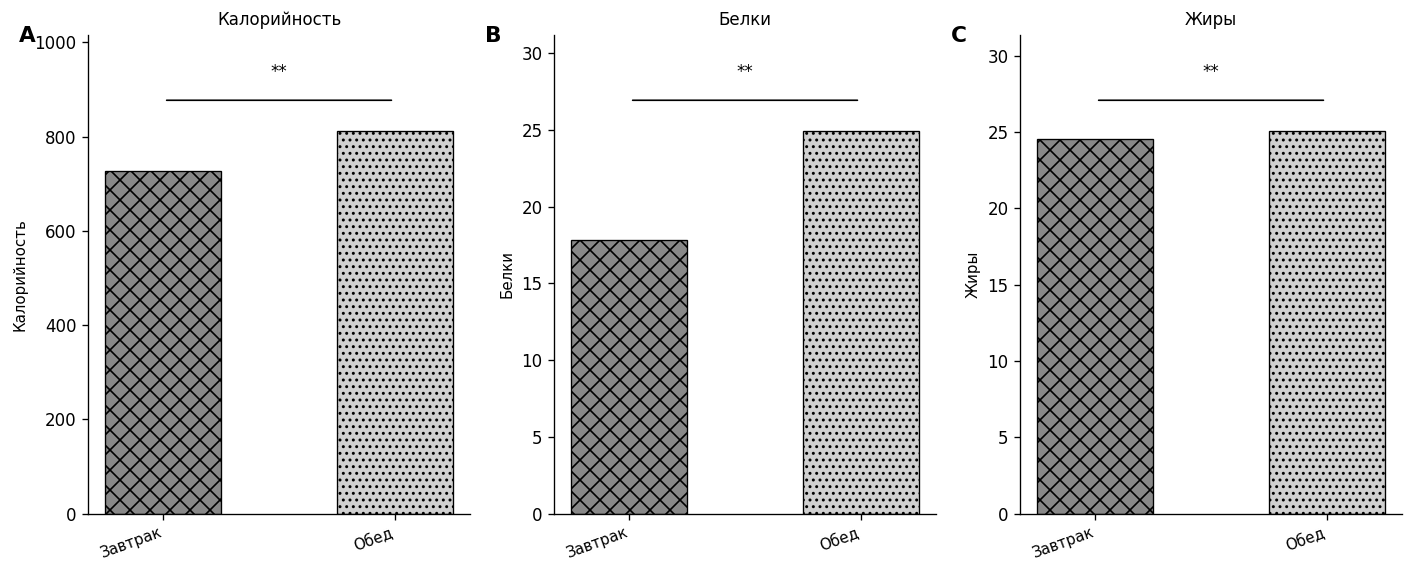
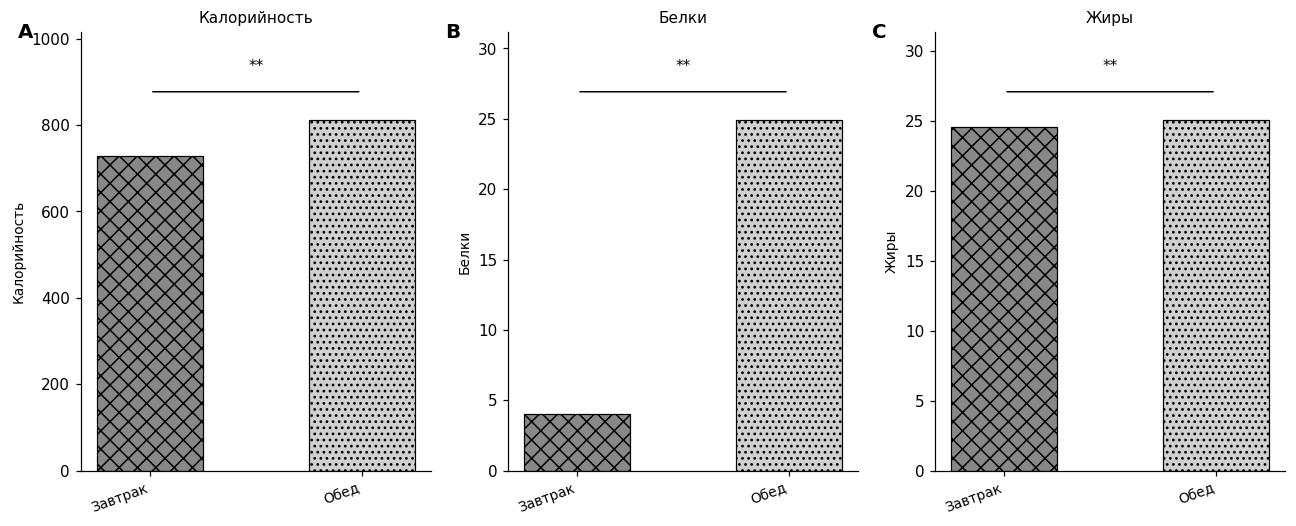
  {
    "Калорийность": {
      "Завтрак": 730,
      "Обед": 810
    },
    "Белки": {
-     "Завтрак": 17.8,
+     "Завтрак": 4.0,
      "Обед": 24.9
    },
    "Жиры": {
      "Завтрак": 24.6,
      "Обед": 25.1
    }
  }
